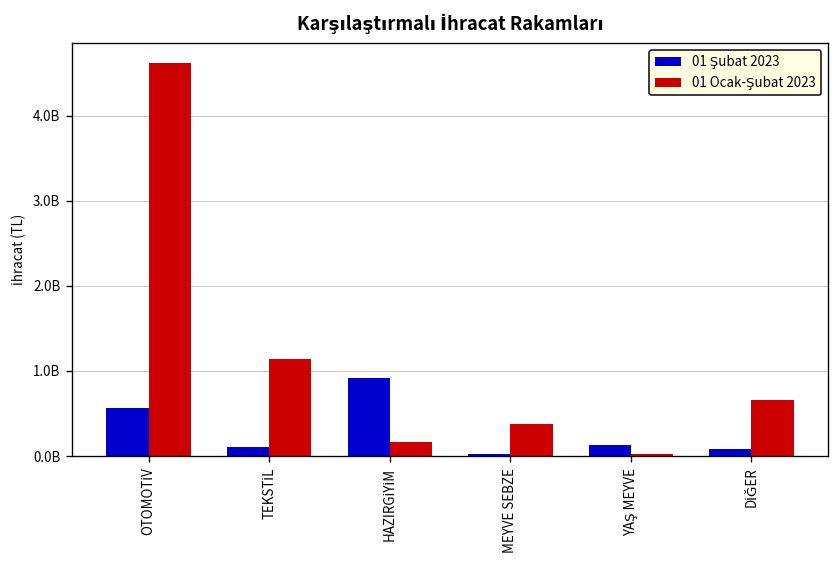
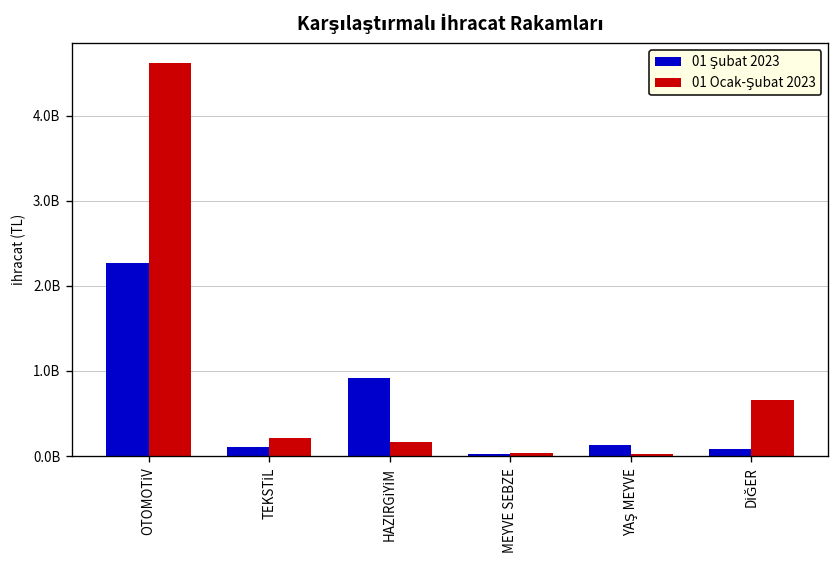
  {
    "01 Şubat 2023": {
-     "OTOMOTİV": 600000000,
+     "OTOMOTİV": 2300000000,
      "TEKSTİL": 100000000,
      "HAZIRGİYİM": 900000000,
      "YAŞ MEYVE": 100000000,
      "DİĞER": 100000000
    },
    "01 Ocak-Şubat 2023": {
      "OTOMOTİV": 4600000000,
-     "TEKSTİL": 1100000000,
+     "TEKSTİL": 200000000,
      "HAZIRGİYİM": 200000000,
-     "MEYVE SEBZE": 400000000,
+     "MEYVE SEBZE": 0,
      "DİĞER": 700000000
    }
  }
